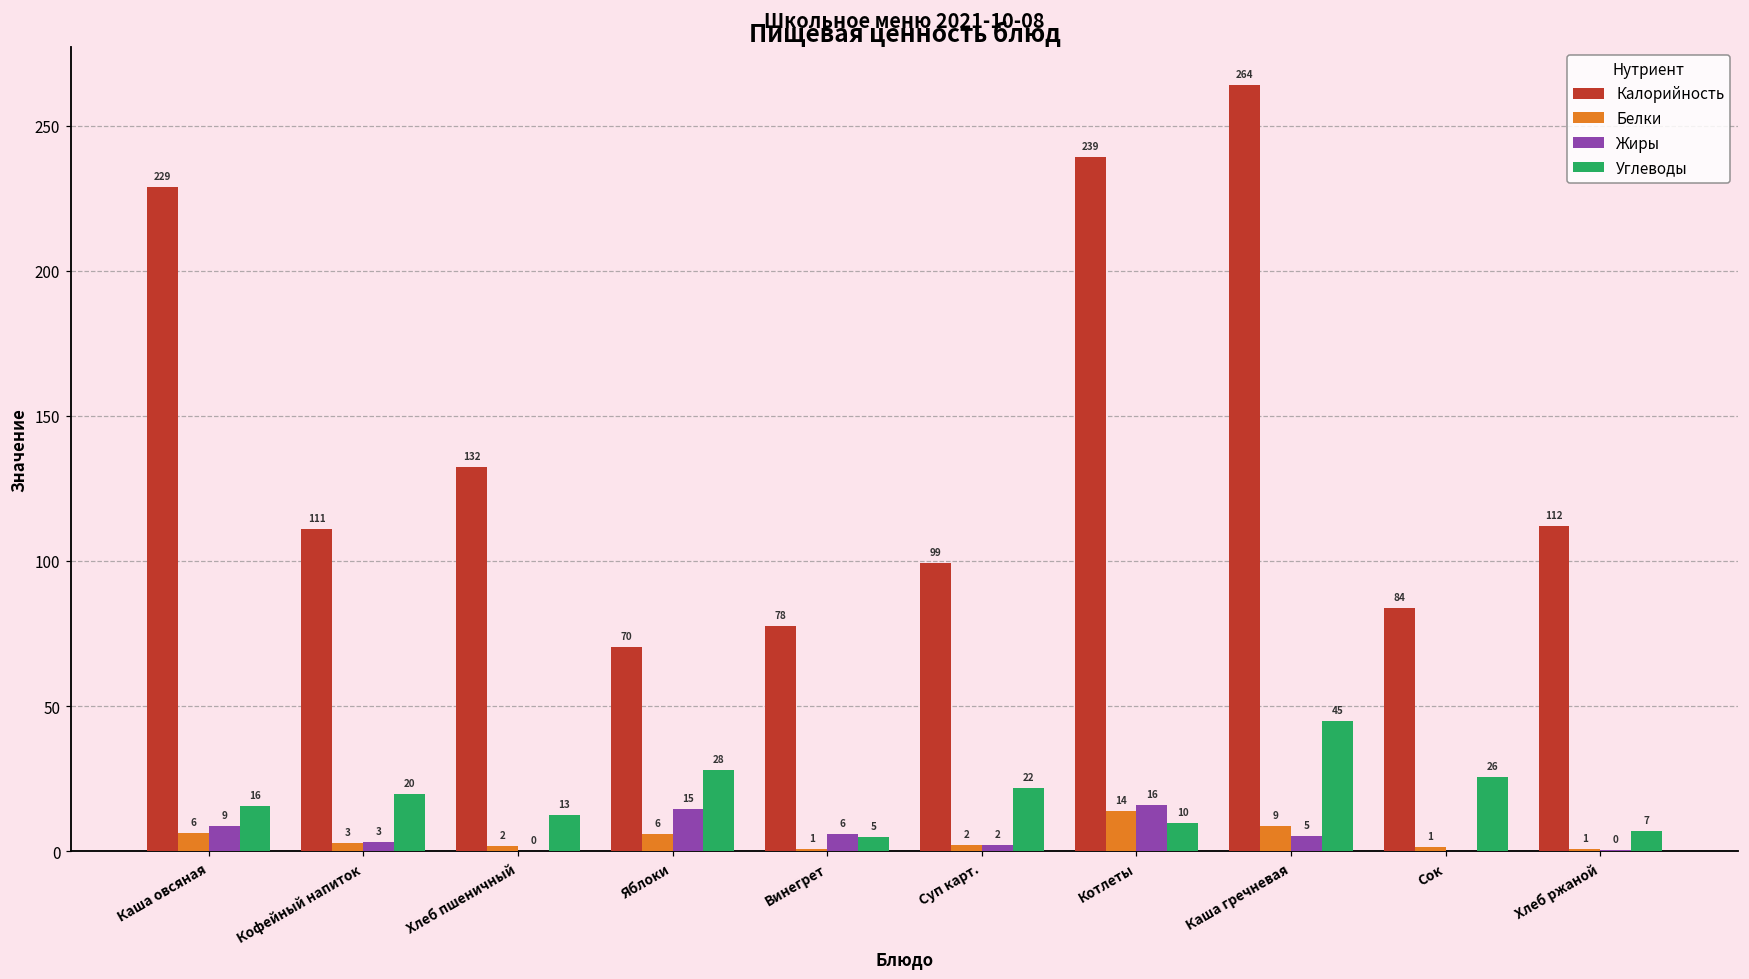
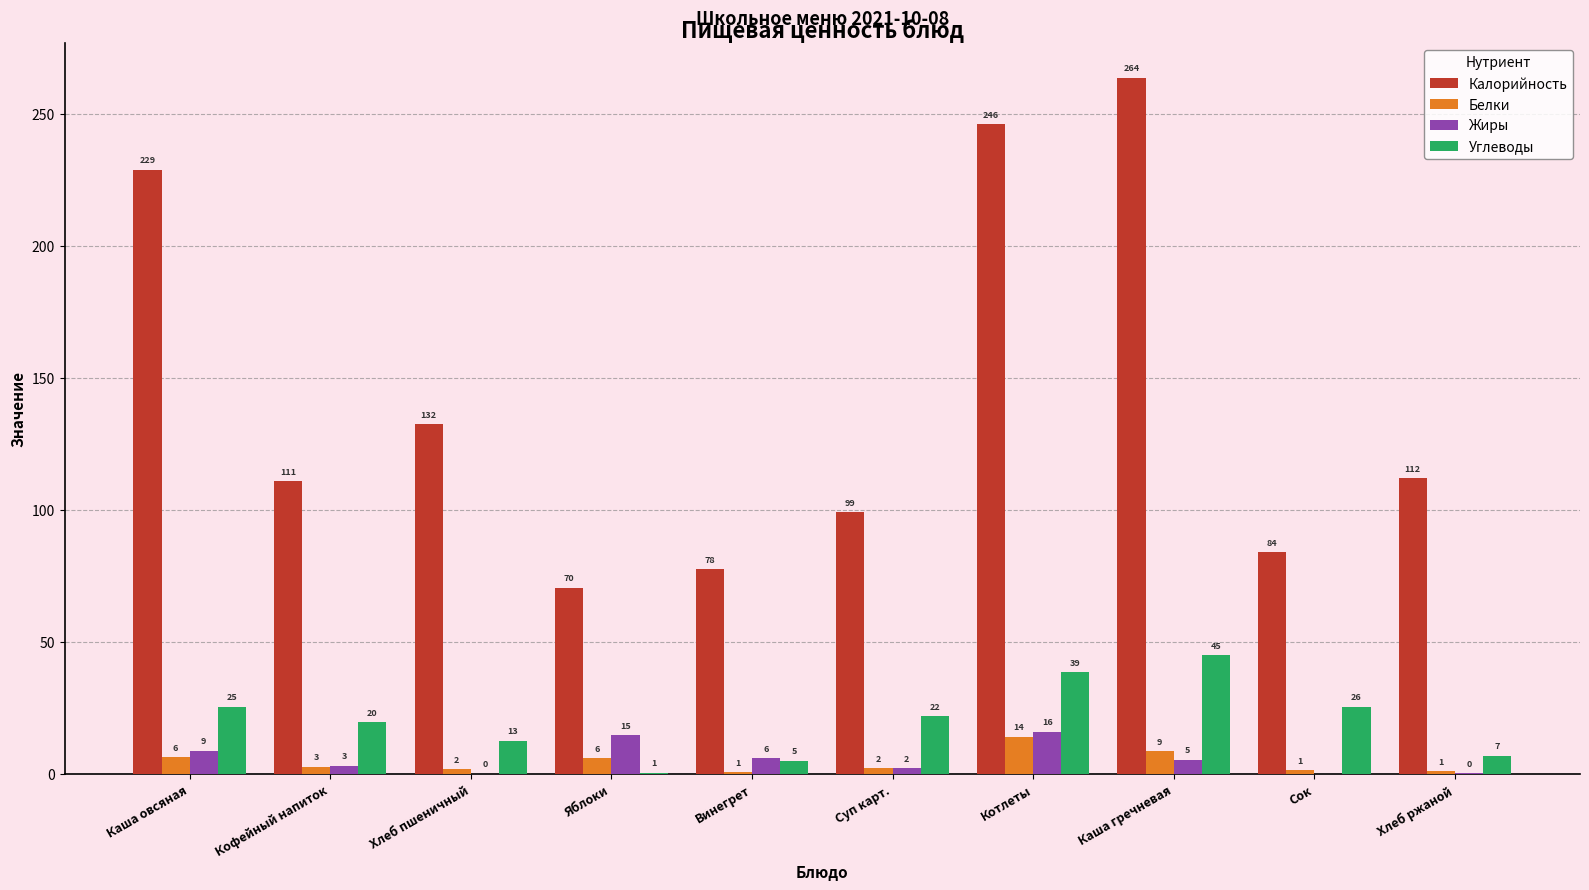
  {
    "Калорийность": {
      "Каша овсяная": 229,
      "Кофейный напиток": 111,
      "Хлеб пшеничный": 132,
      "Яблоки": 70,
      "Винегрет": 78,
      "Суп карт.": 99,
-     "Котлеты": 239,
+     "Котлеты": 246,
      "Каша гречневая": 264,
      "Сок": 84,
      "Хлеб ржаной": 112
    },
    "Белки": {
      "Каша овсяная": 6,
      "Кофейный напиток": 3,
      "Хлеб пшеничный": 2,
      "Яблоки": 6,
      "Винегрет": 1,
      "Суп карт.": 2,
      "Котлеты": 14,
      "Каша гречневая": 9,
      "Сок": 1,
      "Хлеб ржаной": 1
    },
    "Жиры": {
      "Каша овсяная": 9,
      "Кофейный напиток": 3,
      "Хлеб пшеничный": 0,
      "Яблоки": 15,
      "Винегрет": 6,
      "Суп карт.": 2,
      "Котлеты": 16,
      "Каша гречневая": 5,
      "Хлеб ржаной": 0
    },
    "Углеводы": {
-     "Каша овсяная": 16,
+     "Каша овсяная": 25,
      "Кофейный напиток": 20,
      "Хлеб пшеничный": 13,
-     "Яблоки": 28,
+     "Яблоки": 1,
      "Винегрет": 5,
      "Суп карт.": 22,
-     "Котлеты": 10,
+     "Котлеты": 39,
      "Каша гречневая": 45,
      "Сок": 26,
      "Хлеб ржаной": 7
    }
  }
